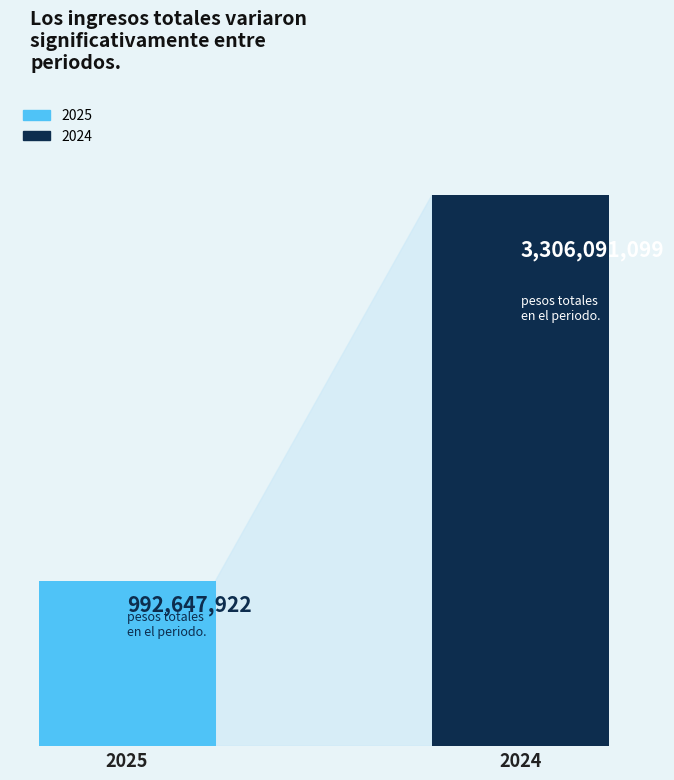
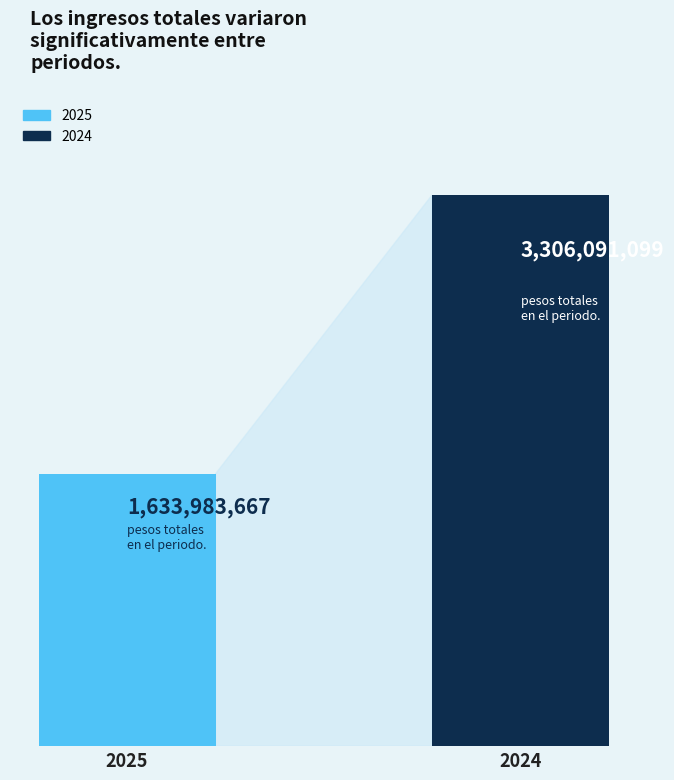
  {
-   "2025": "992,647,922",
+   "2025": "1,633,983,667",
    "2024": "3,306,091,099"
  }
